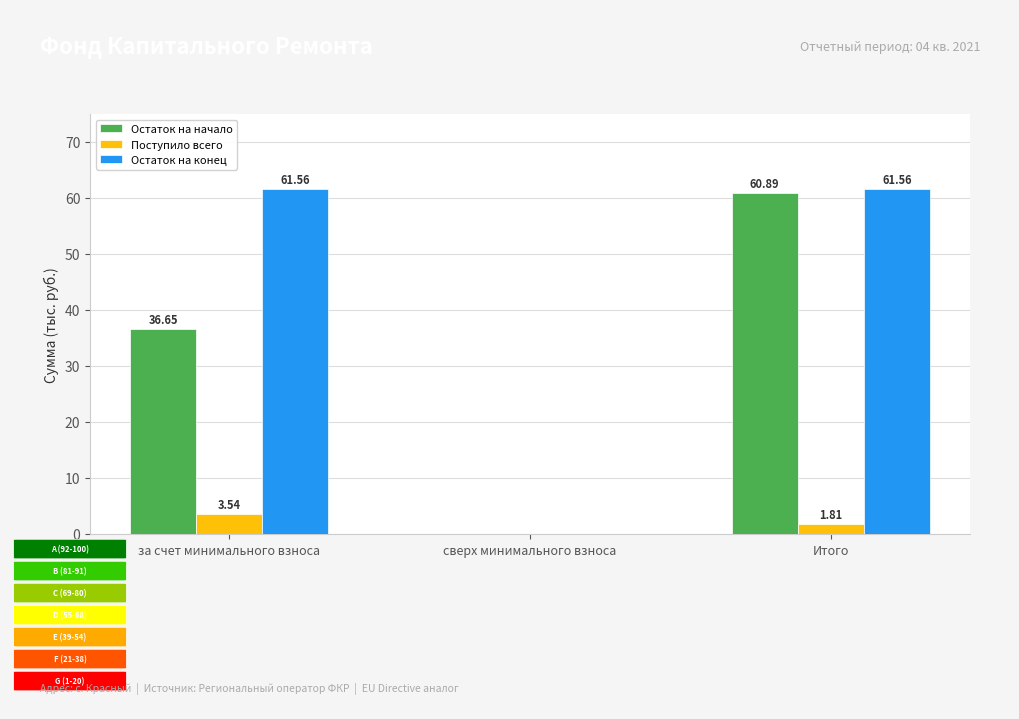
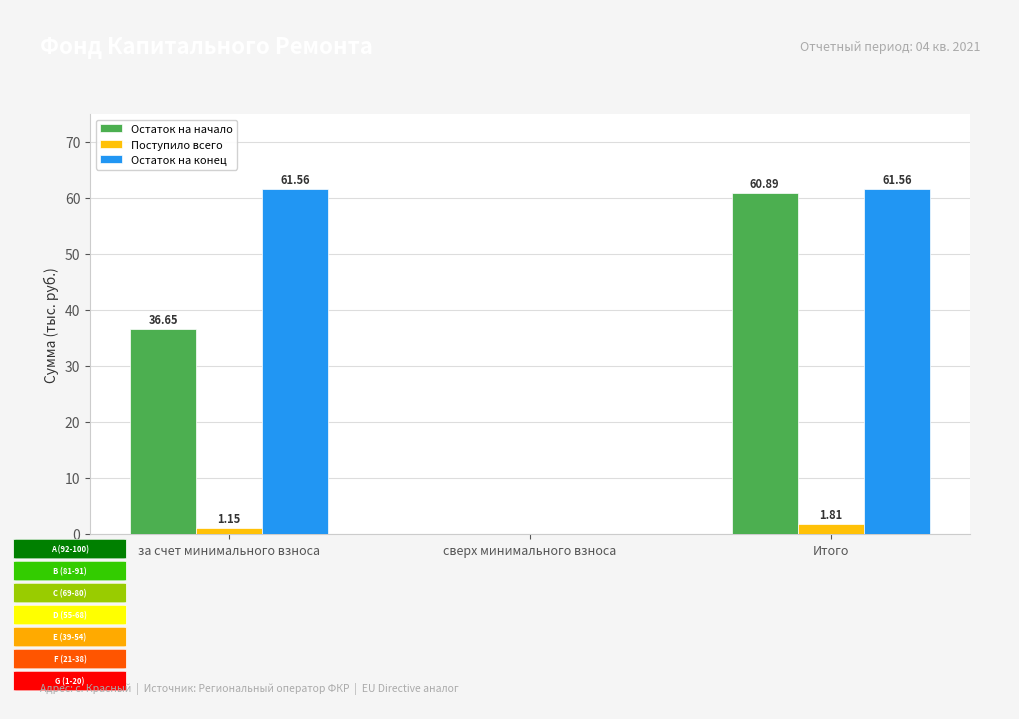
  {
    "Остаток на начало": {
      "за счет минимального взноса": 36.65,
      "Итого": 60.89
    },
    "Поступило всего": {
-     "за счет минимального взноса": 3.54,
+     "за счет минимального взноса": 1.15,
      "Итого": 1.81
    },
    "Остаток на конец": {
      "за счет минимального взноса": 61.56,
      "Итого": 61.56
    }
  }
